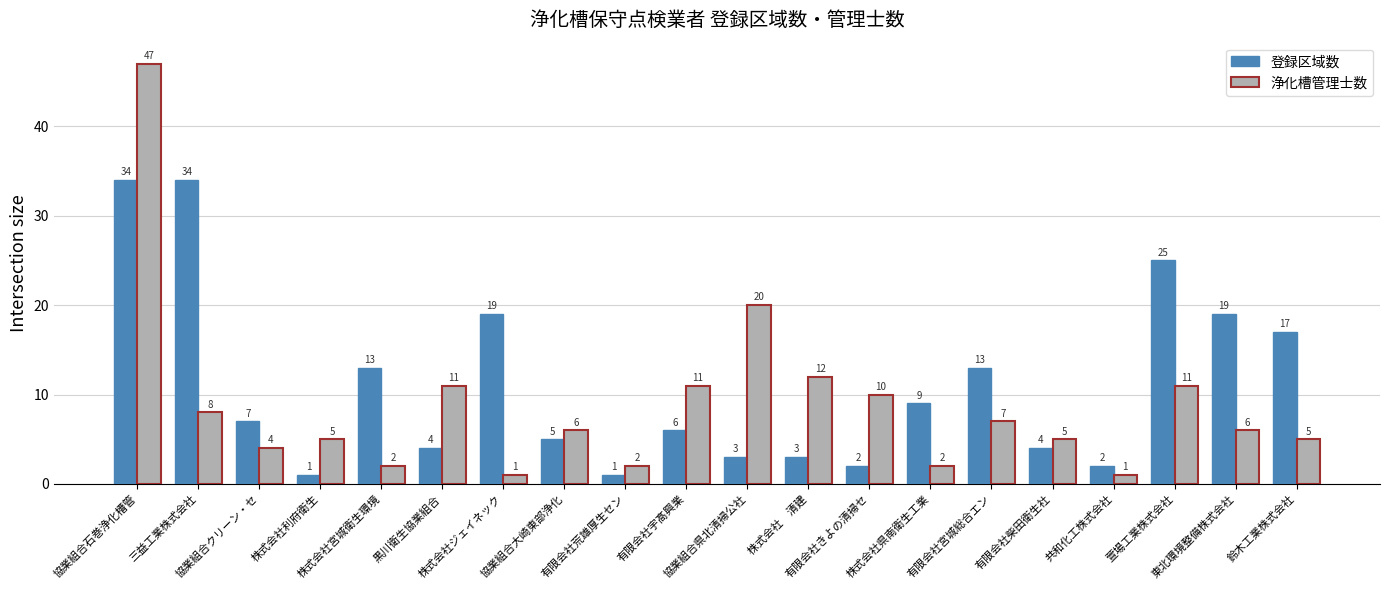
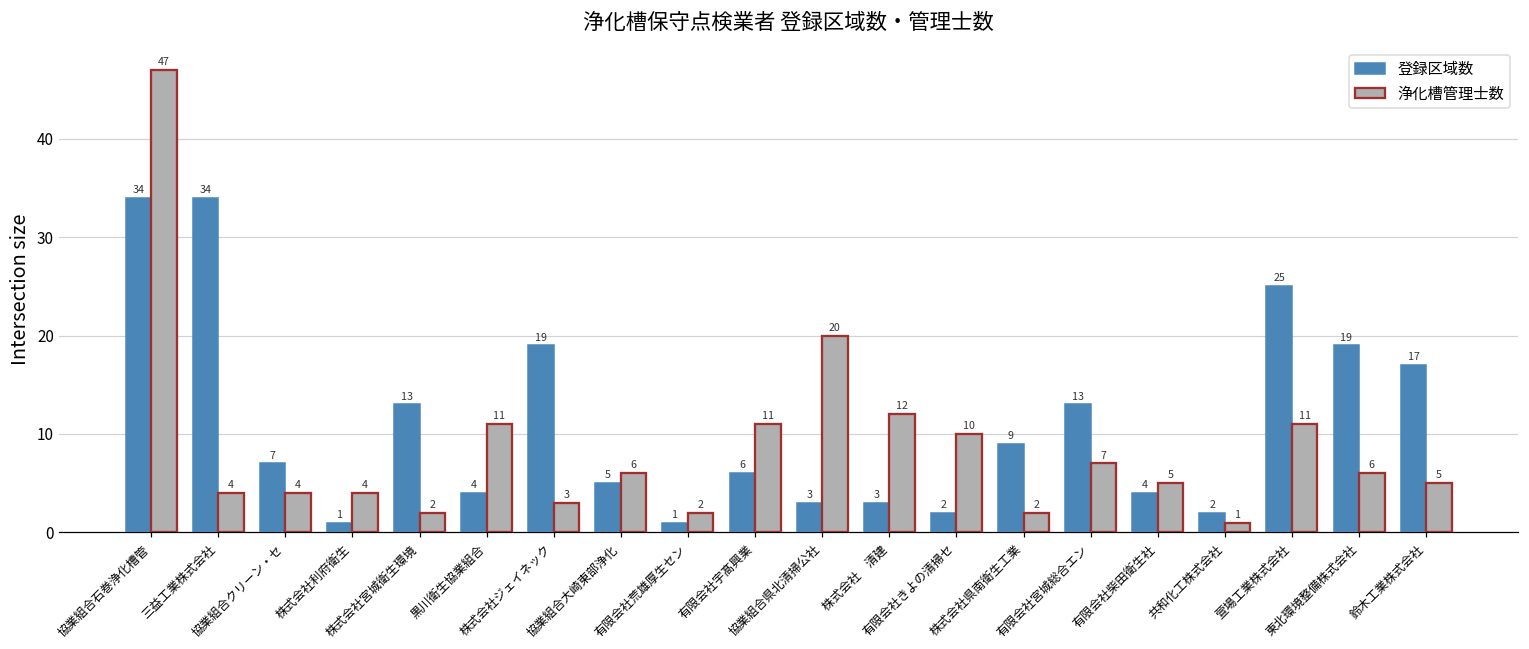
  {
    "登録区域数": {
      "協業組合石巻浄化槽管": 34,
      "三益工業株式会社": 34,
      "協業組合クリーン・セ": 7,
      "株式会社利府衛生": 1,
      "株式会社宮城衛生環境": 13,
      "黒川衛生協業組合": 4,
      "株式会社ジェイネック": 19,
      "協業組合大崎東部浄化": 5,
      "有限会社荒雄厚生セン": 1,
      "有限会社宇髙興業": 6,
      "協業組合県北清掃公社": 3,
      "株式会社 清建": 3,
      "有限会社きよの清掃セ": 2,
      "株式会社県南衛生工業": 9,
      "有限会社宮城総合エン": 13,
      "有限会社柴田衛生社": 4,
      "共和化工株式会社": 2,
      "萱場工業株式会社": 25,
      "東北環境整備株式会社": 19,
      "鈴木工業株式会社": 17
    },
    "浄化槽管理士数": {
      "協業組合石巻浄化槽管": 47,
-     "三益工業株式会社": 8,
+     "三益工業株式会社": 4,
      "協業組合クリーン・セ": 4,
-     "株式会社利府衛生": 5,
+     "株式会社利府衛生": 4,
      "株式会社宮城衛生環境": 2,
      "黒川衛生協業組合": 11,
-     "株式会社ジェイネック": 1,
+     "株式会社ジェイネック": 3,
      "協業組合大崎東部浄化": 6,
      "有限会社荒雄厚生セン": 2,
      "有限会社宇髙興業": 11,
      "協業組合県北清掃公社": 20,
      "株式会社 清建": 12,
      "有限会社きよの清掃セ": 10,
      "株式会社県南衛生工業": 2,
      "有限会社宮城総合エン": 7,
      "有限会社柴田衛生社": 5,
      "共和化工株式会社": 1,
      "萱場工業株式会社": 11,
      "東北環境整備株式会社": 6,
      "鈴木工業株式会社": 5
    }
  }
